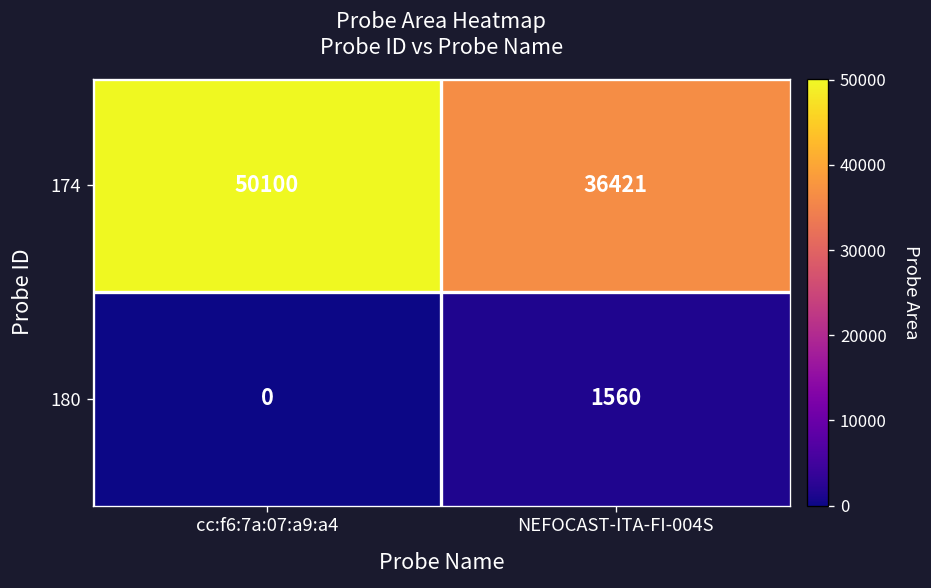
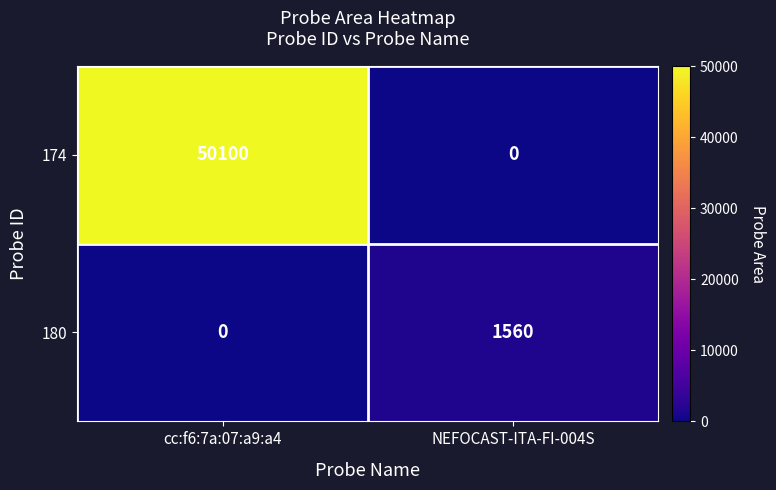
  {
    "174": {
      "cc:f6:7a:07:a9:a4": 50100,
-     "NEFOCAST-ITA-FI-004S": 36421
+     "NEFOCAST-ITA-FI-004S": 0
    },
    "180": {
      "cc:f6:7a:07:a9:a4": 0,
      "NEFOCAST-ITA-FI-004S": 1560
    }
  }
